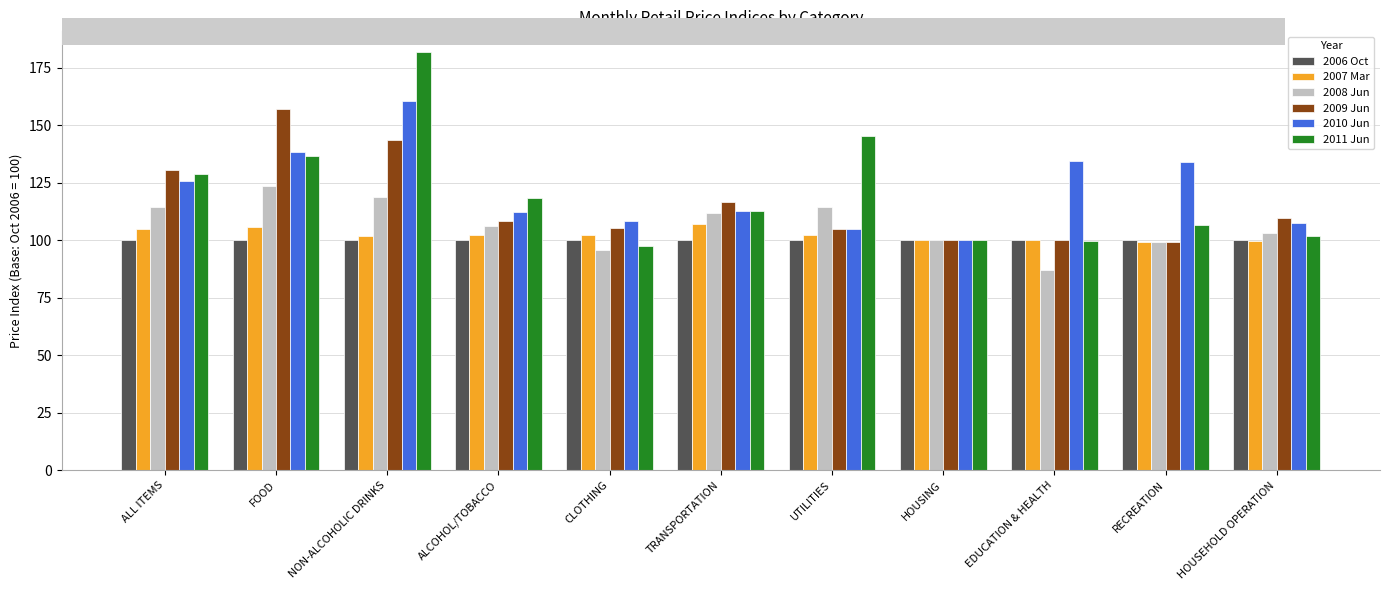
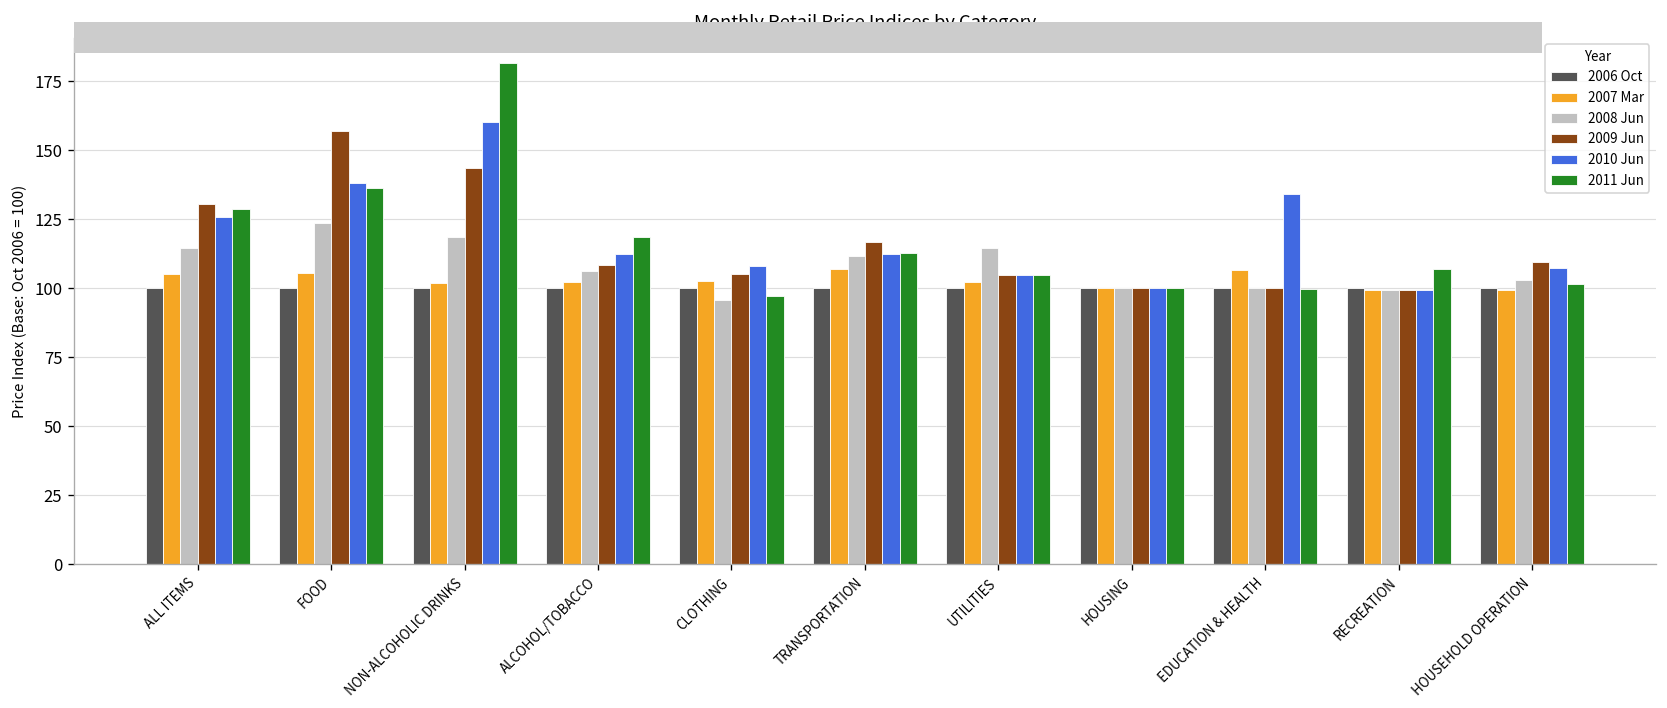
  {
    "2006 Oct": {
      "ALL ITEMS": 100,
      "FOOD": 100,
      "NON-ALCOHOLIC DRINKS": 100,
      "ALCOHOL/TOBACCO": 100,
      "CLOTHING": 100,
      "TRANSPORTATION": 100,
      "UTILITIES": 100,
      "HOUSING": 100,
      "EDUCATION & HEALTH": 100,
      "RECREATION": 100,
      "HOUSEHOLD OPERATION": 100
    },
    "2007 Mar": {
      "ALL ITEMS": 105,
      "FOOD": 106,
      "NON-ALCOHOLIC DRINKS": 102,
      "ALCOHOL/TOBACCO": 102,
      "CLOTHING": 102,
      "TRANSPORTATION": 107,
      "UTILITIES": 102,
      "HOUSING": 100,
-     "EDUCATION & HEALTH": 100,
+     "EDUCATION & HEALTH": 106,
      "RECREATION": 99,
      "HOUSEHOLD OPERATION": 99
    },
    "2008 Jun": {
      "ALL ITEMS": 115,
      "FOOD": 124,
      "NON-ALCOHOLIC DRINKS": 119,
      "ALCOHOL/TOBACCO": 106,
      "CLOTHING": 96,
      "TRANSPORTATION": 112,
      "UTILITIES": 114,
      "HOUSING": 100,
-     "EDUCATION & HEALTH": 87,
+     "EDUCATION & HEALTH": 100,
      "RECREATION": 99,
      "HOUSEHOLD OPERATION": 103
    },
    "2009 Jun": {
      "ALL ITEMS": 131,
      "FOOD": 157,
      "NON-ALCOHOLIC DRINKS": 144,
      "ALCOHOL/TOBACCO": 108,
      "CLOTHING": 105,
      "TRANSPORTATION": 117,
      "UTILITIES": 105,
      "HOUSING": 100,
      "EDUCATION & HEALTH": 100,
      "RECREATION": 99,
      "HOUSEHOLD OPERATION": 110
    },
    "2010 Jun": {
      "ALL ITEMS": 126,
      "FOOD": 138,
      "NON-ALCOHOLIC DRINKS": 160,
      "ALCOHOL/TOBACCO": 112,
      "CLOTHING": 108,
      "TRANSPORTATION": 113,
      "UTILITIES": 105,
      "HOUSING": 100,
      "EDUCATION & HEALTH": 134,
-     "RECREATION": 134,
+     "RECREATION": 99,
      "HOUSEHOLD OPERATION": 107
    },
    "2011 Jun": {
      "ALL ITEMS": 129,
      "FOOD": 136,
      "NON-ALCOHOLIC DRINKS": 182,
      "ALCOHOL/TOBACCO": 119,
      "CLOTHING": 97,
      "TRANSPORTATION": 113,
-     "UTILITIES": 145,
+     "UTILITIES": 105,
      "HOUSING": 100,
      "EDUCATION & HEALTH": 100,
      "RECREATION": 107,
      "HOUSEHOLD OPERATION": 102
    }
  }
